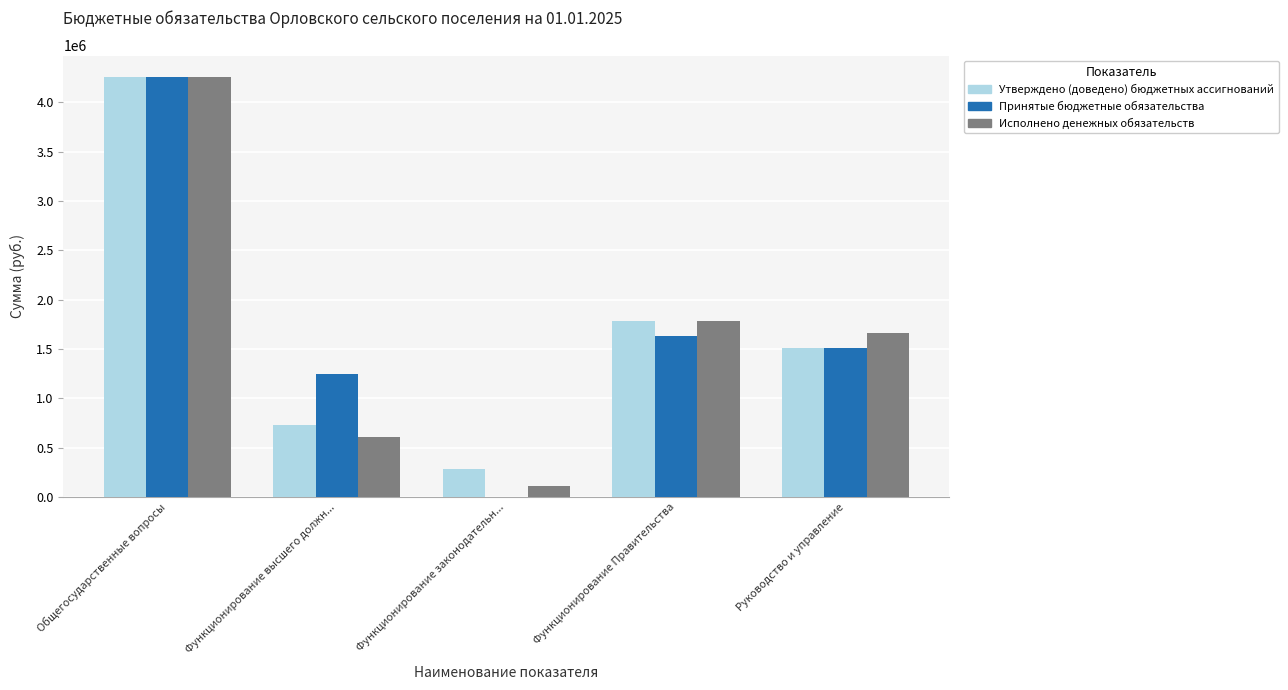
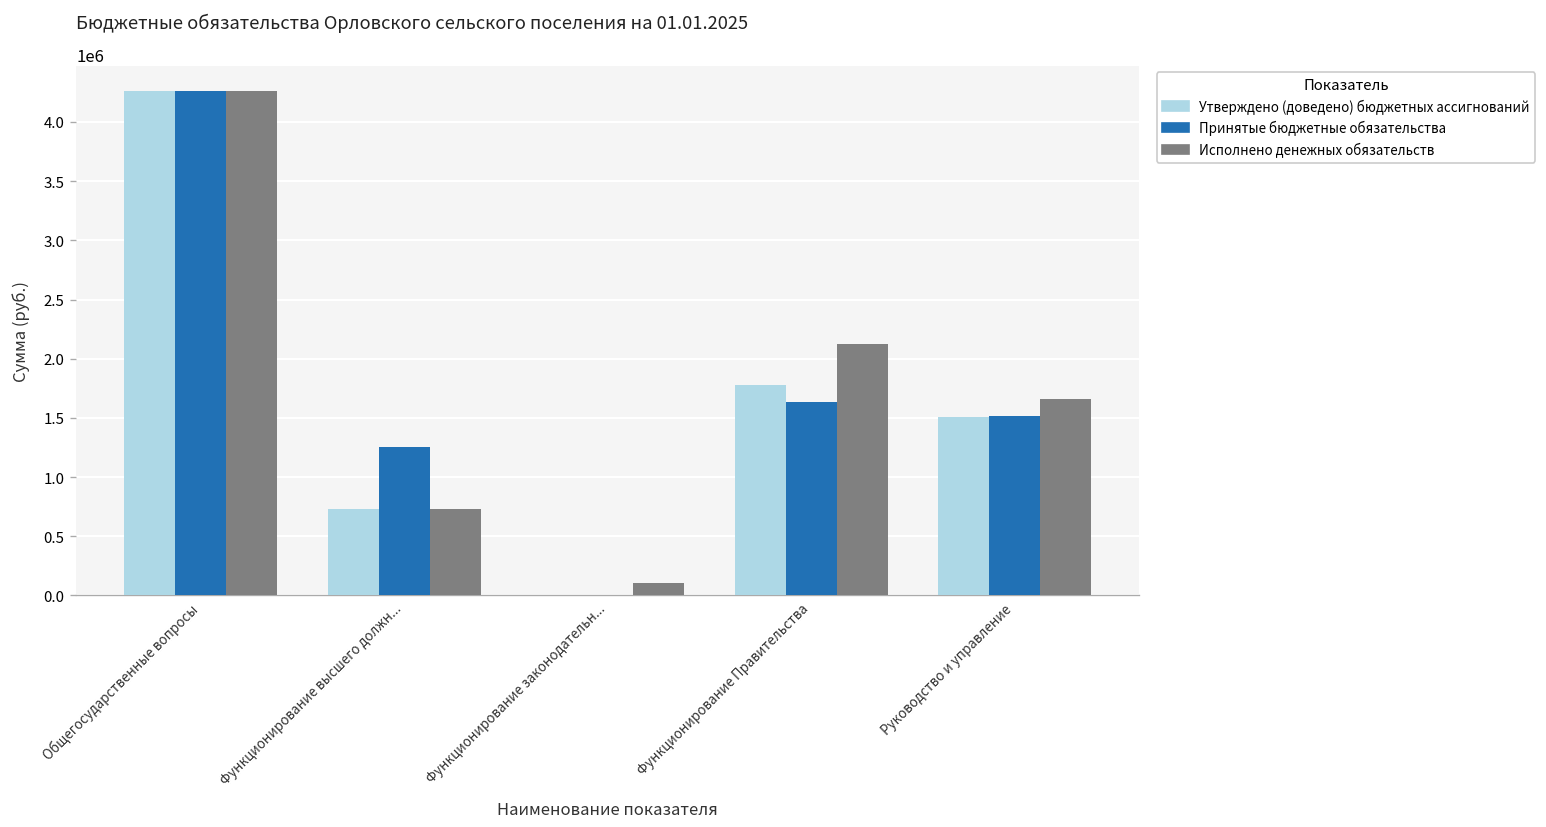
  {
    "Утверждено (доведено) бюджетных ассигнований": {
      "Общегосударственные вопросы": 4300000,
      "Функционирование высшего должн...": 700000,
-     "Функционирование законодательн...": 300000,
+     "Функционирование законодательн...": 0,
      "Функционирование Правительства": 1800000,
      "Руководство и управление": 1500000
    },
    "Принятые бюджетные обязательства": {
      "Общегосударственные вопросы": 4300000,
      "Функционирование высшего должн...": 1300000,
      "Функционирование Правительства": 1600000,
      "Руководство и управление": 1500000
    },
    "Исполнено денежных обязательств": {
      "Общегосударственные вопросы": 4300000,
-     "Функционирование высшего должн...": 600000,
+     "Функционирование высшего должн...": 700000,
      "Функционирование законодательн...": 100000,
-     "Функционирование Правительства": 1800000,
+     "Функционирование Правительства": 2100000,
      "Руководство и управление": 1700000
    }
  }
